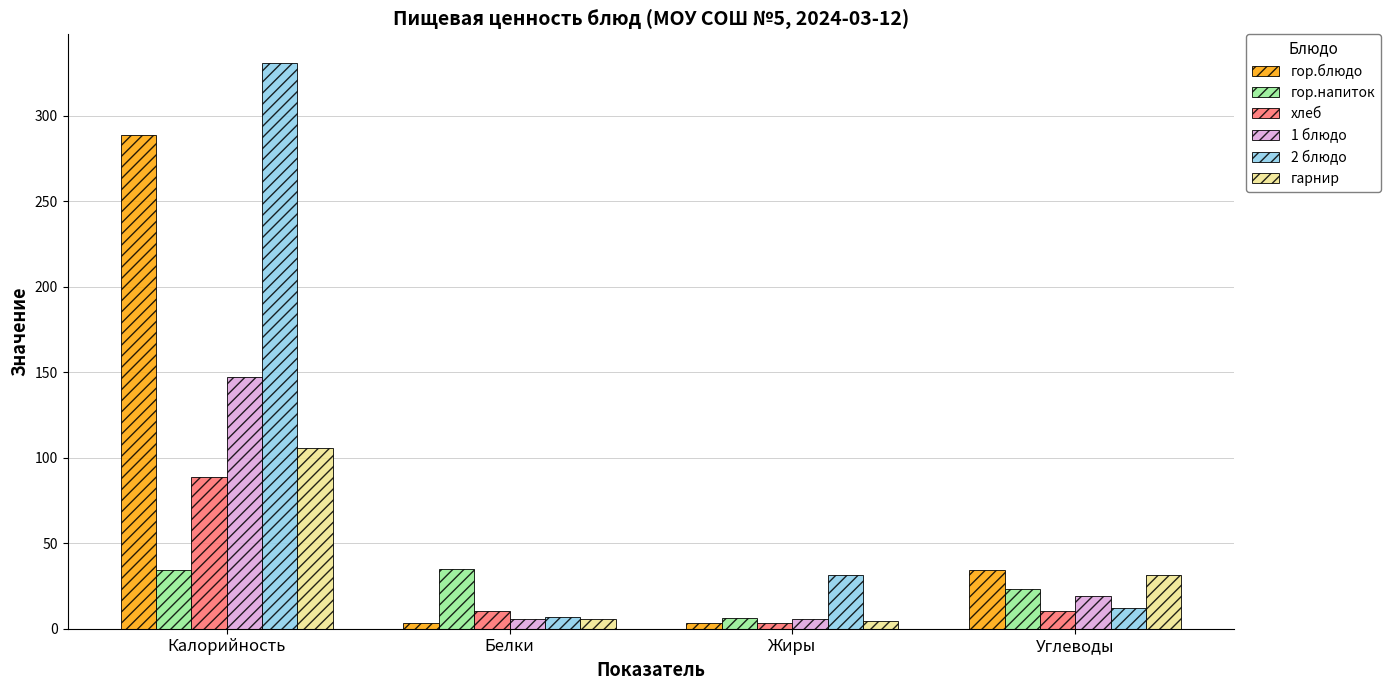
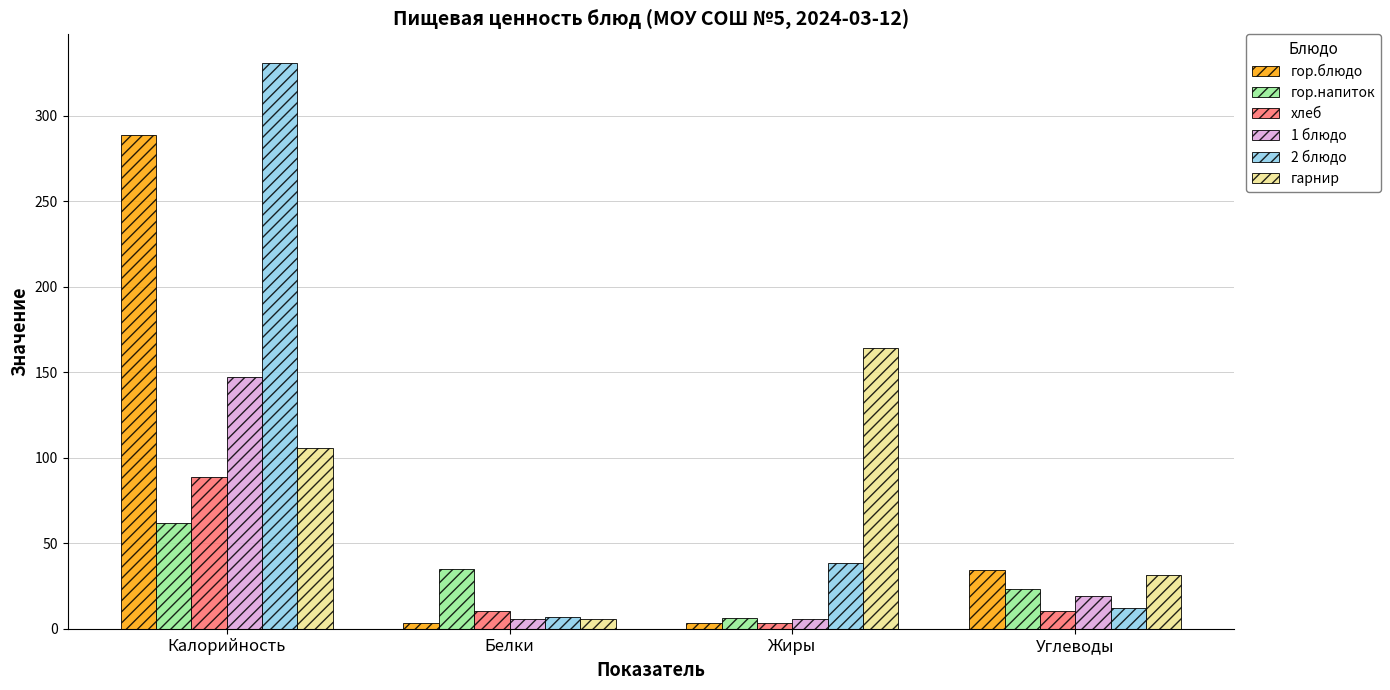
  {
    "гор.блюдо": {
      "Калорийность": 289,
      "Белки": 3,
      "Жиры": 4,
      "Углеводы": 35
    },
    "гор.напиток": {
-     "Калорийность": 35,
+     "Калорийность": 62,
      "Белки": 35,
      "Жиры": 6,
      "Углеводы": 23
    },
    "хлеб": {
      "Калорийность": 89,
      "Белки": 10,
      "Жиры": 4,
      "Углеводы": 10
    },
    "1 блюдо": {
      "Калорийность": 147,
      "Белки": 6,
      "Жиры": 5,
      "Углеводы": 19
    },
    "2 блюдо": {
      "Калорийность": 331,
      "Белки": 7,
-     "Жиры": 31,
+     "Жиры": 39,
      "Углеводы": 12
    },
    "гарнир": {
      "Калорийность": 106,
      "Белки": 6,
-     "Жиры": 5,
+     "Жиры": 164,
      "Углеводы": 31
    }
  }
